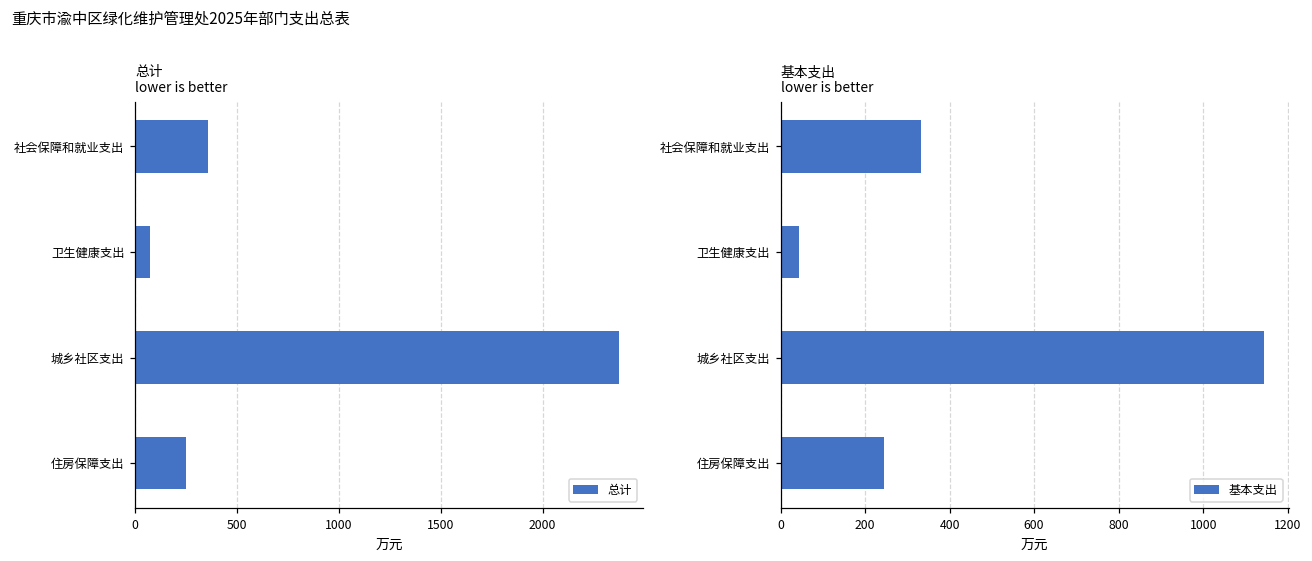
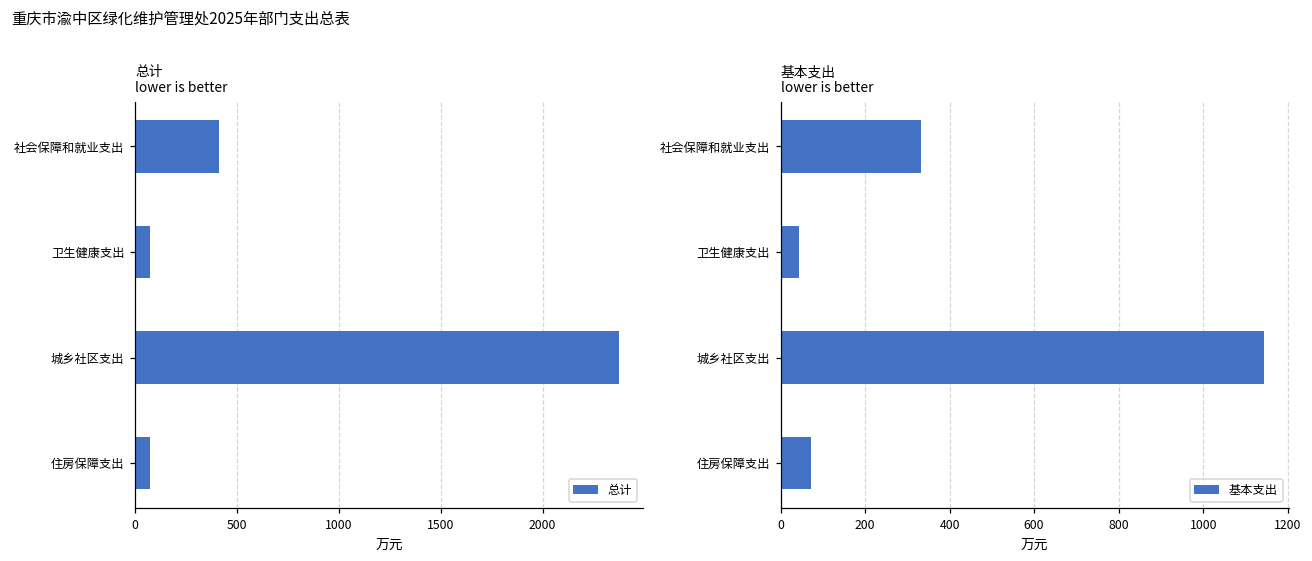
  {
    "总计 lower is better": {
-     "社会保障和就业支出": 360,
+     "社会保障和就业支出": 410,
      "卫生健康支出": 70,
      "城乡社区支出": 2370,
-     "住房保障支出": 250
+     "住房保障支出": 70
    },
    "基本支出 lower is better": {
      "社会保障和就业支出": 330,
      "卫生健康支出": 40,
      "城乡社区支出": 1150,
-     "住房保障支出": 240
+     "住房保障支出": 70
    }
  }
